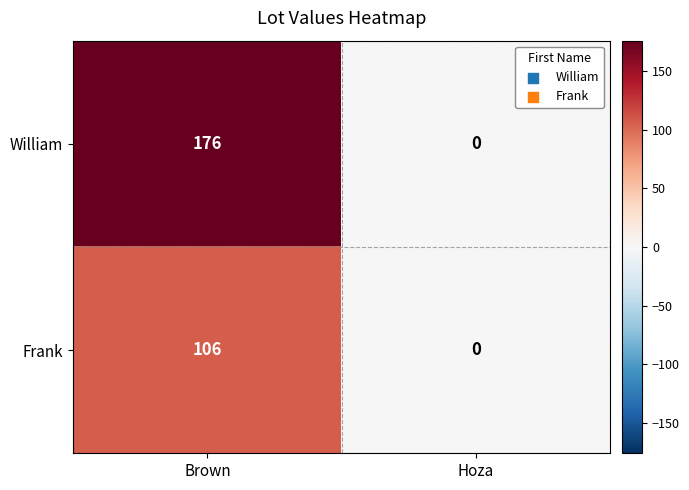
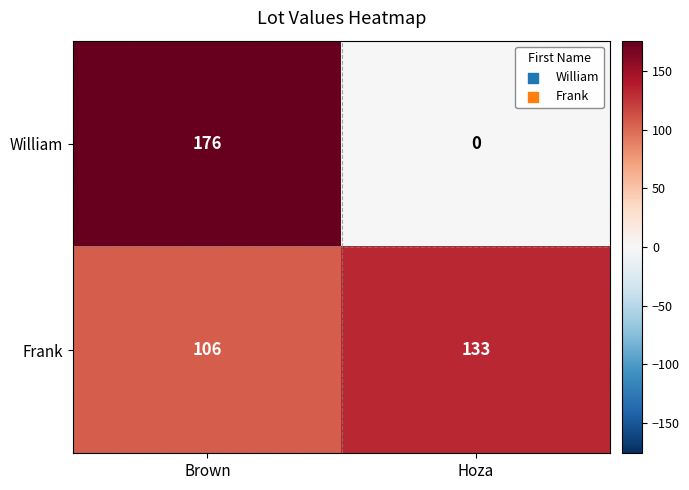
  {
    "William": {
      "Brown": 176,
      "Hoza": 0
    },
    "Frank": {
      "Brown": 106,
-     "Hoza": 0
+     "Hoza": 133
    }
  }
